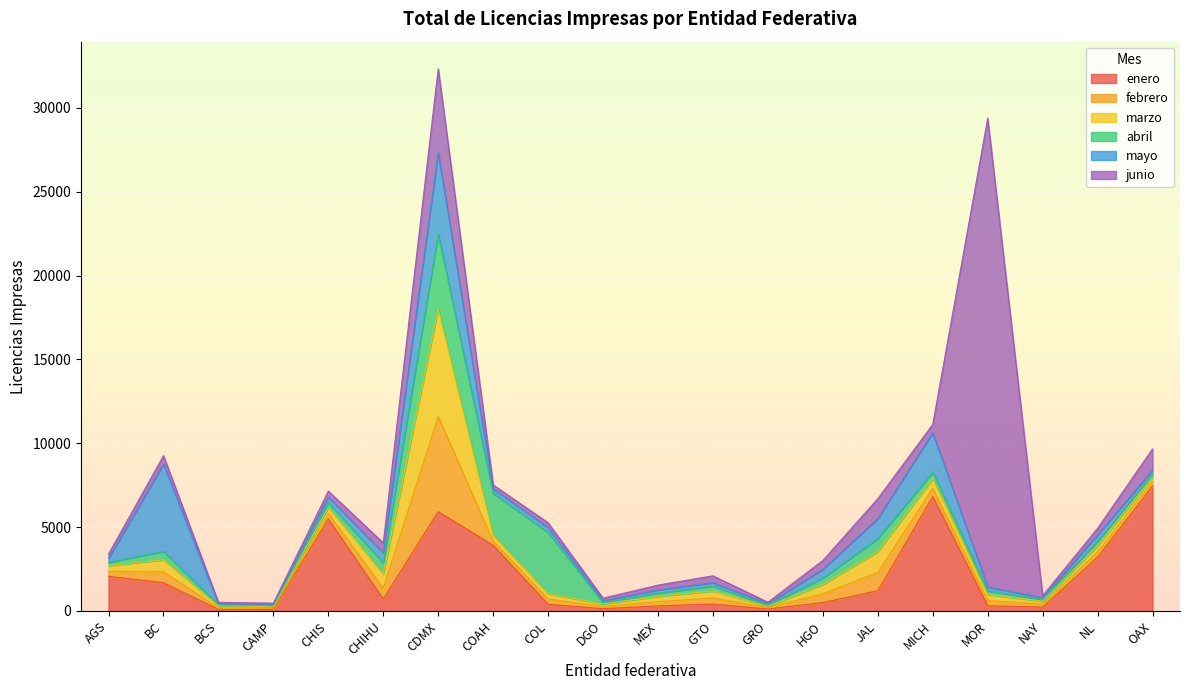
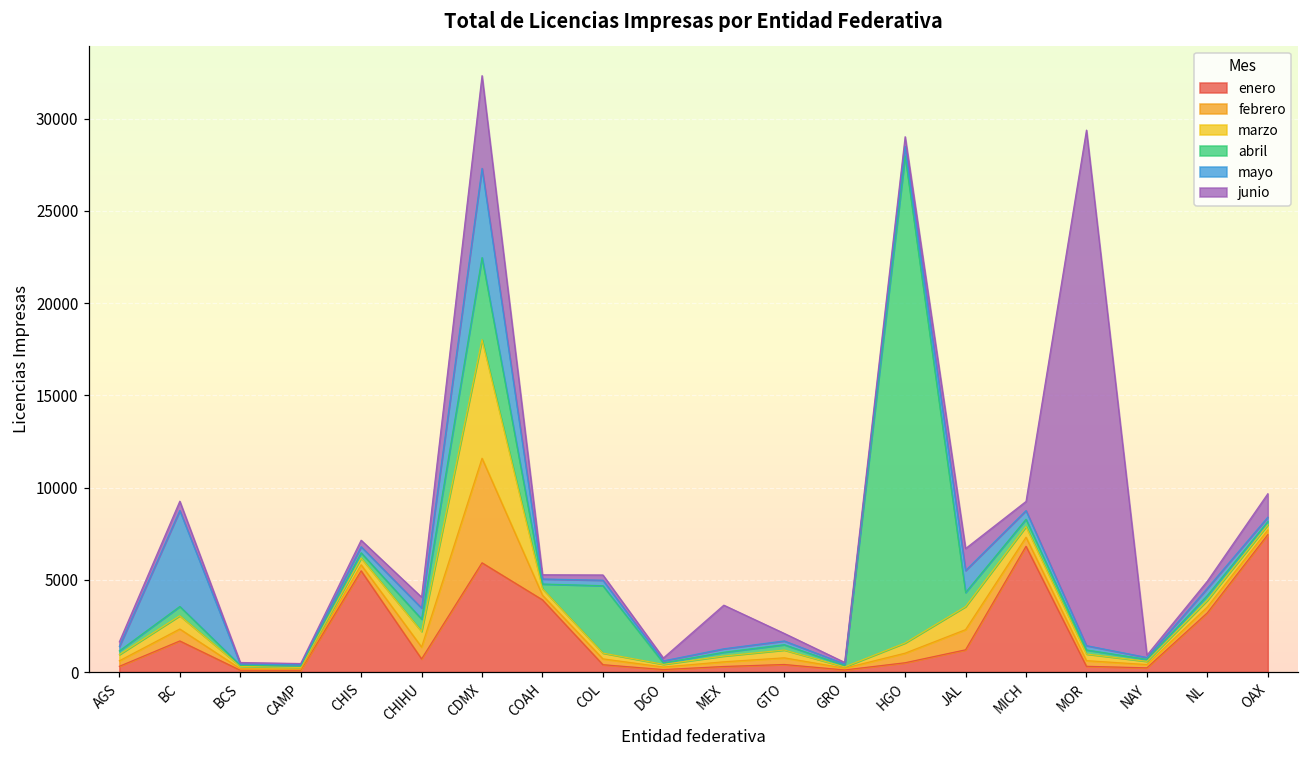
  {
    "enero": {
-     "AGS": 2100,
+     "AGS": 300,
      "BC": 1700,
      "CHIS": 5500,
      "CHIHU": 700,
      "CDMX": 5900,
      "COAH": 3900,
      "COL": 400,
      "MEX": 300,
      "GTO": 400,
      "HGO": 500,
      "JAL": 1200,
      "MICH": 6800,
      "MOR": 300,
      "NAY": 200,
      "NL": 3200,
      "OAX": 7500
    },
    "abril": {
      "AGS": 200,
      "BC": 500,
      "CHIS": 300,
      "CHIHU": 700,
      "CDMX": 4400,
-     "COAH": 2500,
+     "COAH": 300,
      "COL": 3700,
      "MEX": 200,
      "GTO": 300,
-     "HGO": 400,
+     "HGO": 26400,
      "JAL": 800,
      "MICH": 400,
      "MOR": 200,
      "NL": 300,
      "OAX": 200
    },
    "mayo": {
      "AGS": 200,
      "BC": 5200,
      "CHIS": 300,
      "CHIHU": 600,
      "CDMX": 4800,
      "COAH": 300,
      "COL": 300,
      "MEX": 200,
      "GTO": 200,
      "HGO": 500,
      "JAL": 1200,
-     "MICH": 2300,
+     "MICH": 500,
      "MOR": 200,
      "NL": 400,
      "OAX": 200
    },
    "junio": {
      "AGS": 300,
      "BC": 500,
      "CHIS": 400,
      "CHIHU": 600,
      "CDMX": 5000,
      "COAH": 200,
      "COL": 300,
      "DGO": 200,
-     "MEX": 300,
+     "MEX": 2400,
      "GTO": 400,
      "HGO": 500,
      "JAL": 1200,
      "MICH": 500,
      "MOR": 27900,
      "NL": 400,
      "OAX": 1300
    }
  }
